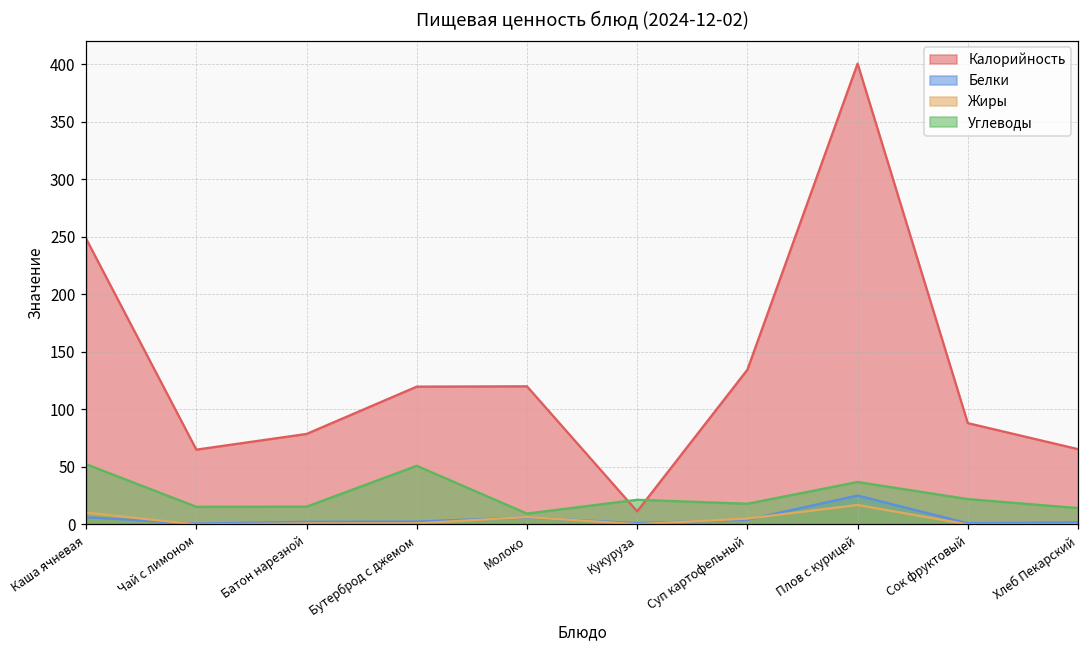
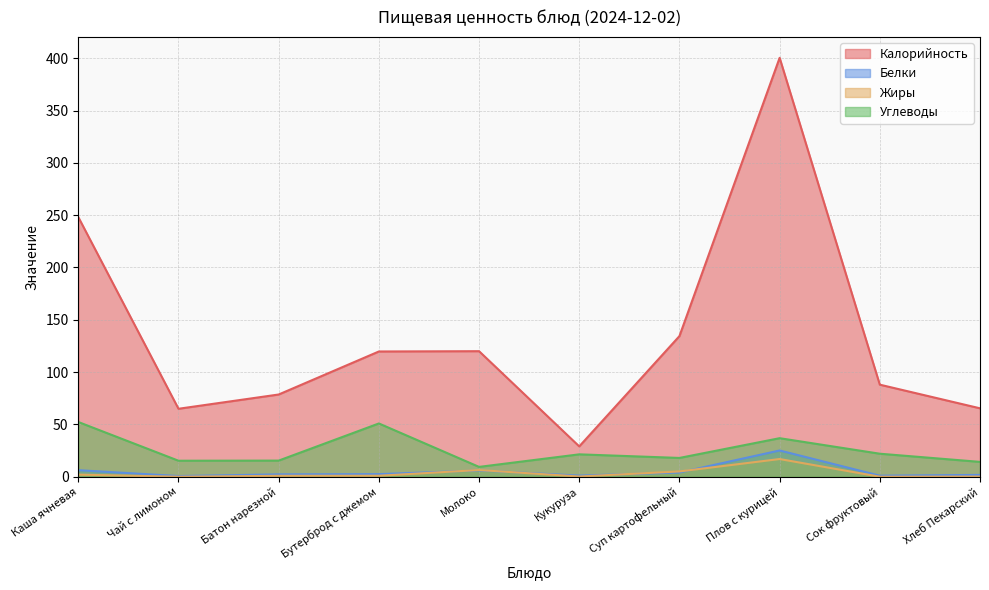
  {
    "Калорийность": {
      "Каша ячневая": 248,
      "Чай с лимоном": 65,
      "Батон нарезной": 79,
      "Бутерброд с джемом": 120,
      "Молоко": 120,
-     "Кукуруза": 11,
+     "Кукуруза": 29,
      "Суп картофельный": 134,
      "Плов с курицей": 400,
      "Сок фруктовый": 88,
      "Хлеб Пекарский": 65
    },
    "Белки": {
      "Каша ячневая": 6,
      "Плов с курицей": 25
    },
    "Жиры": {
-     "Каша ячневая": 10,
+     "Каша ячневая": 2,
      "Плов с курицей": 17
    },
    "Углеводы": {
      "Каша ячневая": 52,
      "Чай с лимоном": 15,
      "Батон нарезной": 15,
      "Бутерброд с джемом": 51,
      "Молоко": 9,
      "Кукуруза": 21,
      "Суп картофельный": 18,
      "Плов с курицей": 37,
      "Сок фруктовый": 22,
      "Хлеб Пекарский": 14
    }
  }
